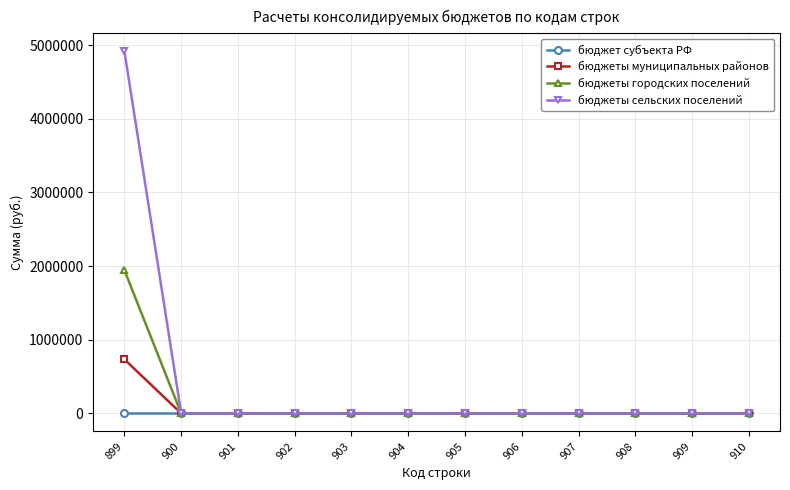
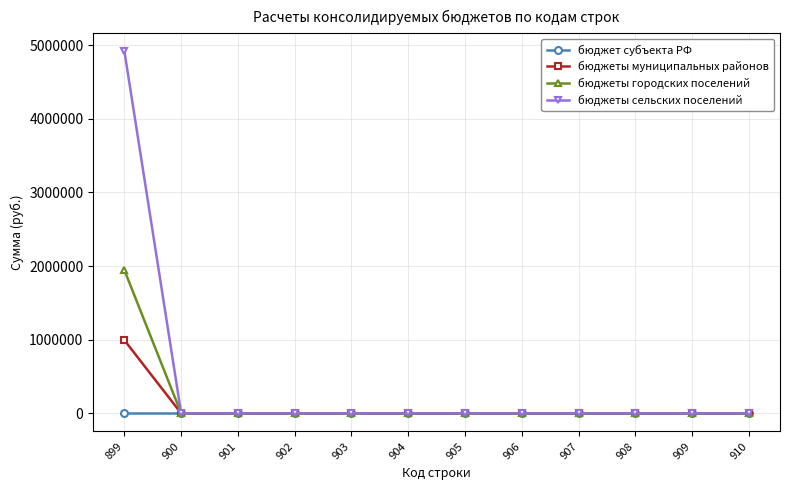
  {
    "бюджет субъекта РФ": {
      "899": 0
    },
    "бюджеты муниципальных районов": {
-     "899": 700000
+     "899": 1000000
    },
    "бюджеты городских поселений": {
      "899": 1900000
    },
    "бюджеты сельских поселений": {
      "899": 4900000
    }
  }
